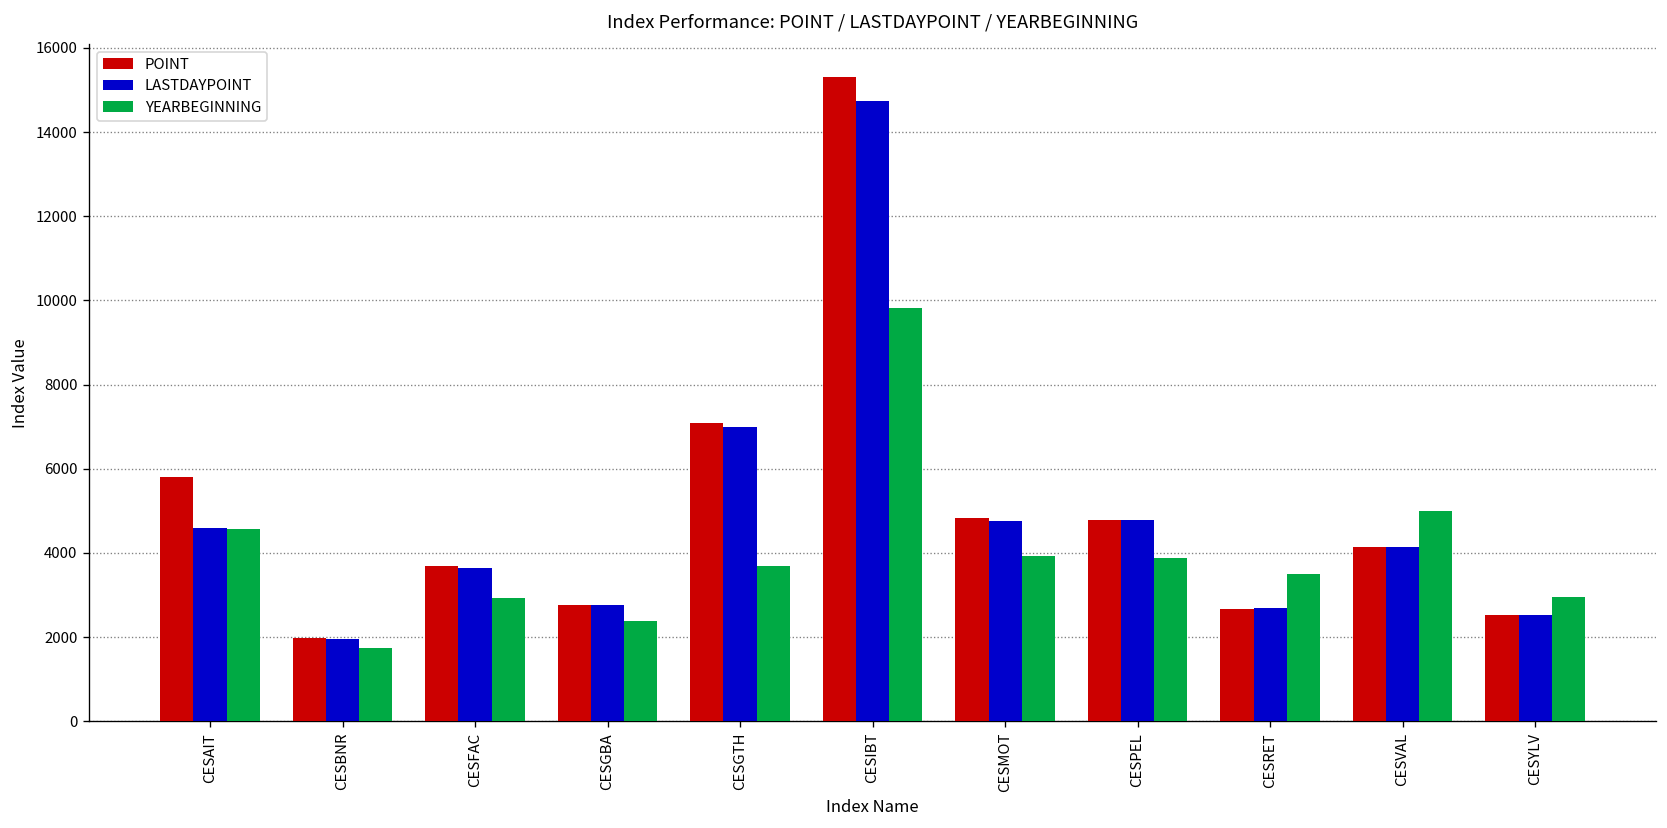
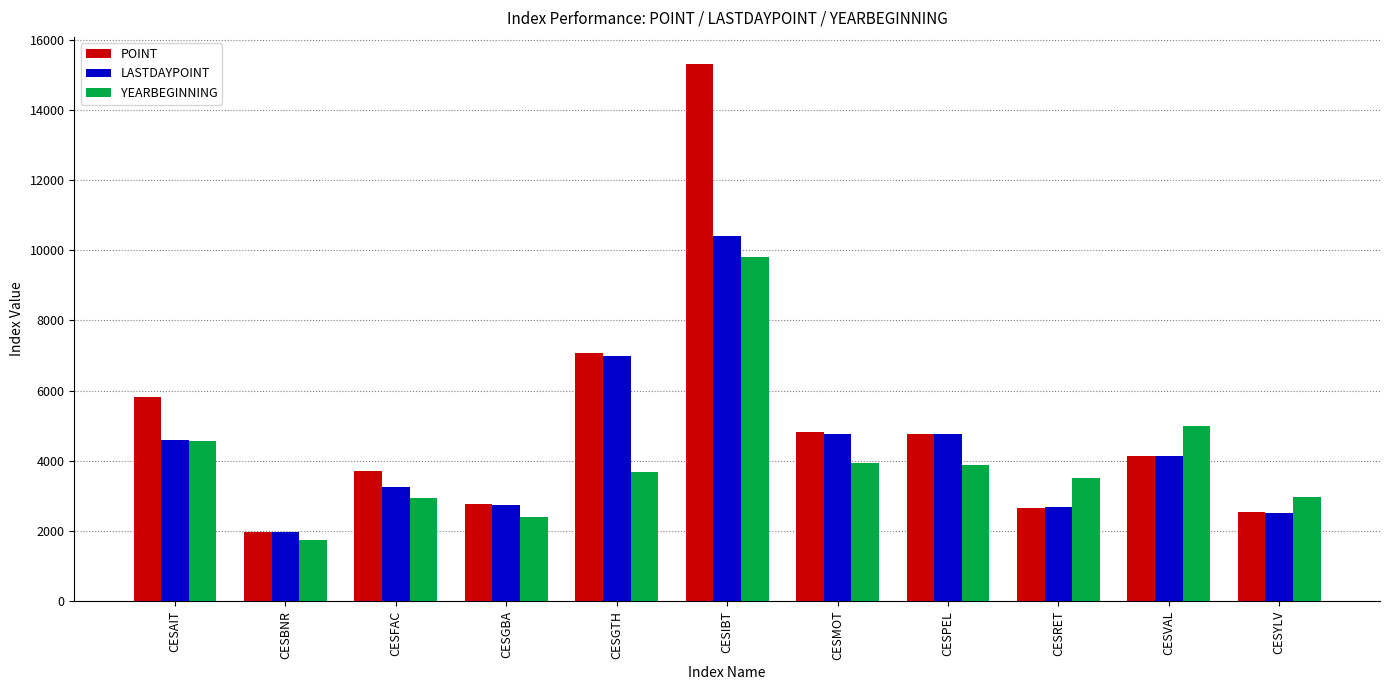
  {
    "POINT": {
      "CESAIT": 5800,
      "CESBNR": 2000,
      "CESFAC": 3700,
      "CESGBA": 2800,
      "CESGTH": 7100,
      "CESIBT": 15300,
      "CESMOT": 4800,
      "CESPEL": 4800,
      "CESRET": 2700,
      "CESVAL": 4100,
      "CESYLV": 2500
    },
    "LASTDAYPOINT": {
      "CESAIT": 4600,
      "CESBNR": 2000,
-     "CESFAC": 3700,
+     "CESFAC": 3200,
      "CESGBA": 2800,
      "CESGTH": 7000,
-     "CESIBT": 14700,
+     "CESIBT": 10400,
      "CESMOT": 4800,
      "CESPEL": 4800,
      "CESRET": 2700,
      "CESVAL": 4100,
      "CESYLV": 2500
    },
    "YEARBEGINNING": {
      "CESAIT": 4600,
      "CESBNR": 1700,
      "CESFAC": 2900,
      "CESGBA": 2400,
      "CESGTH": 3700,
      "CESIBT": 9800,
      "CESMOT": 3900,
      "CESPEL": 3900,
      "CESRET": 3500,
      "CESVAL": 5000,
      "CESYLV": 3000
    }
  }
